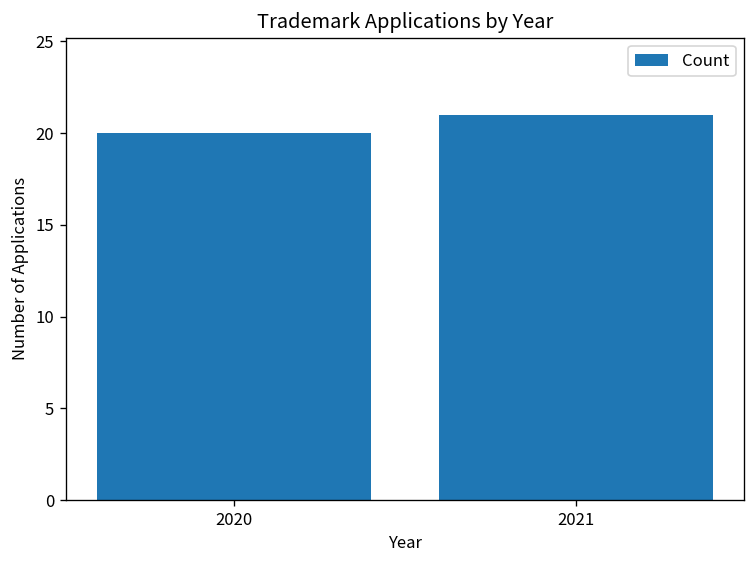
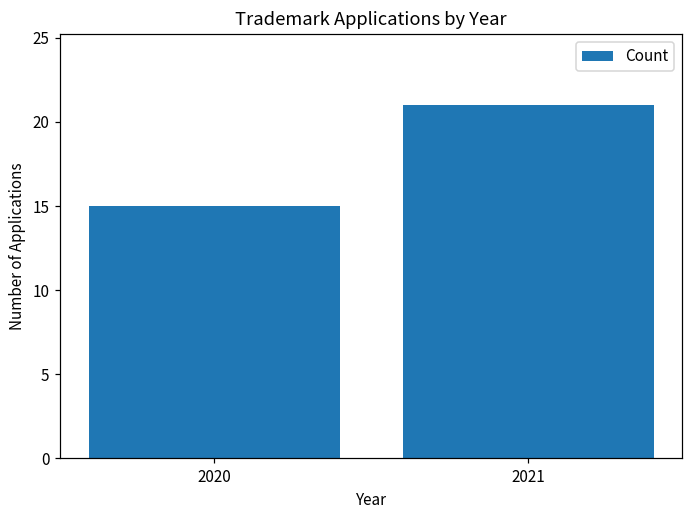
  {
-   "2020": 20,
+   "2020": 15,
    "2021": 21
  }
